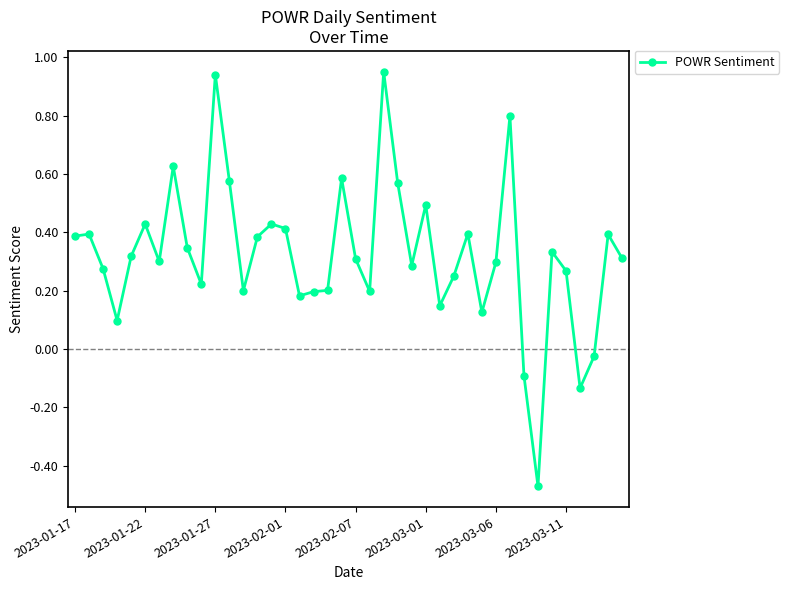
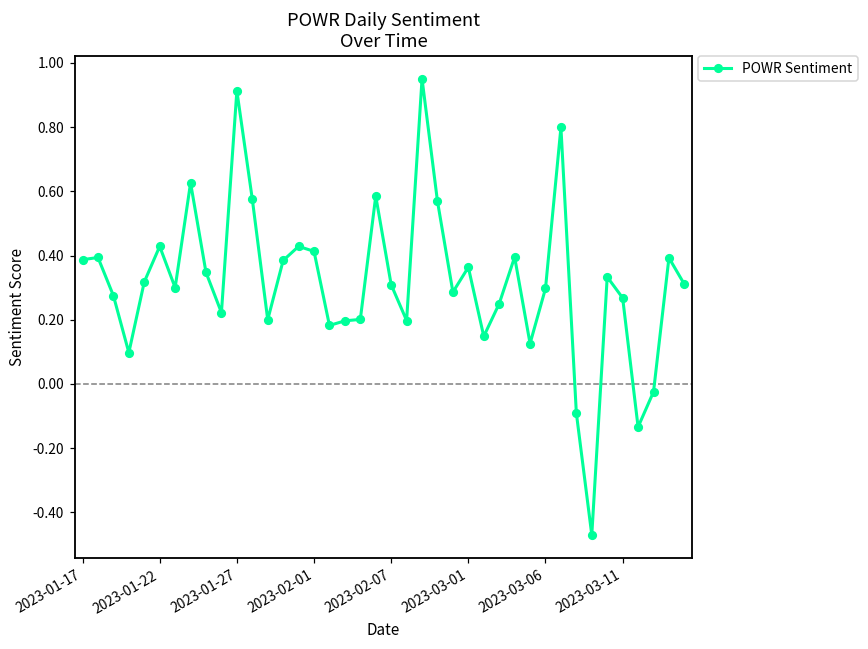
  {
    "2023-01-17": 0.39,
    "2023-01-22": 0.43,
-   "2023-01-27": 0.94,
+   "2023-01-27": 0.91,
    "2023-02-01": 0.41,
    "2023-02-07": 0.31,
-   "2023-03-01": 0.49,
+   "2023-03-01": 0.36,
    "2023-03-06": 0.30,
    "2023-03-11": 0.27
  }
